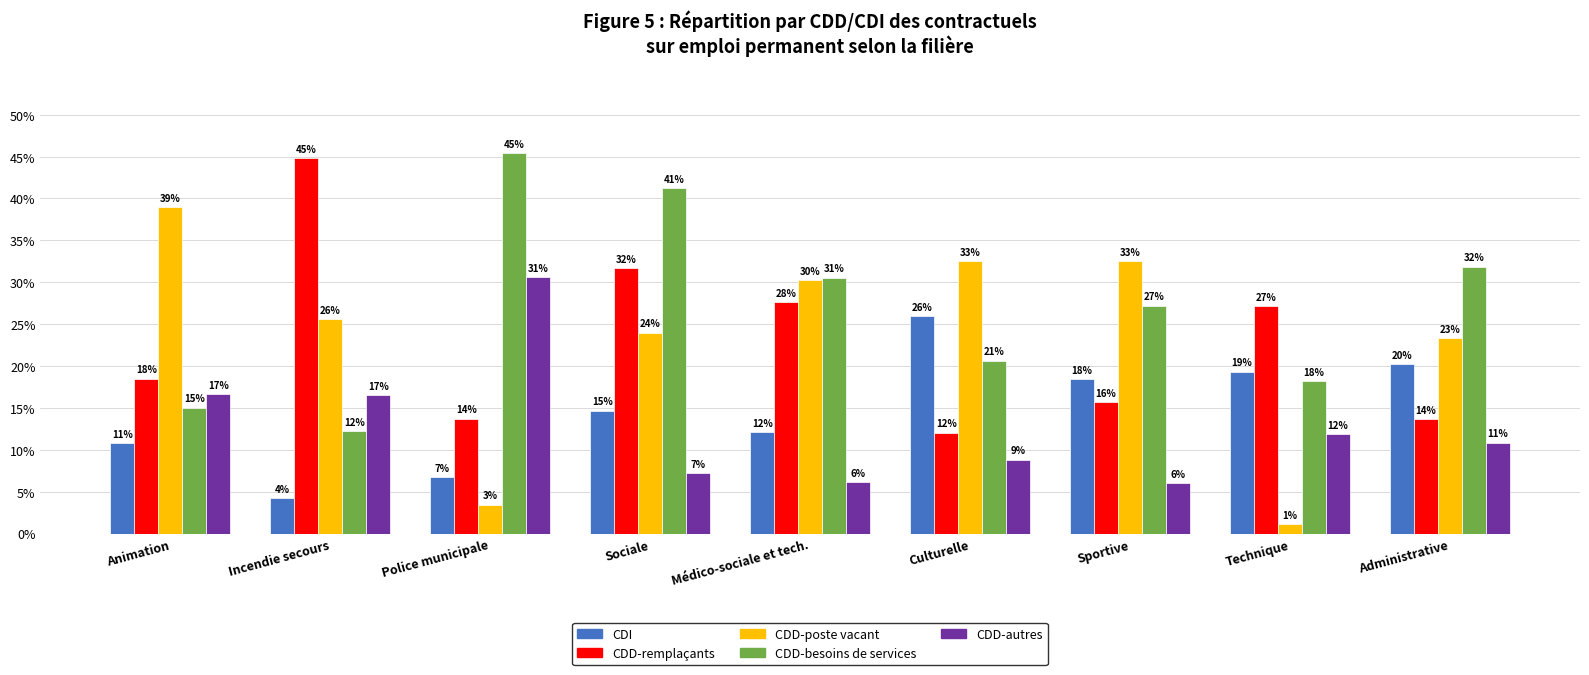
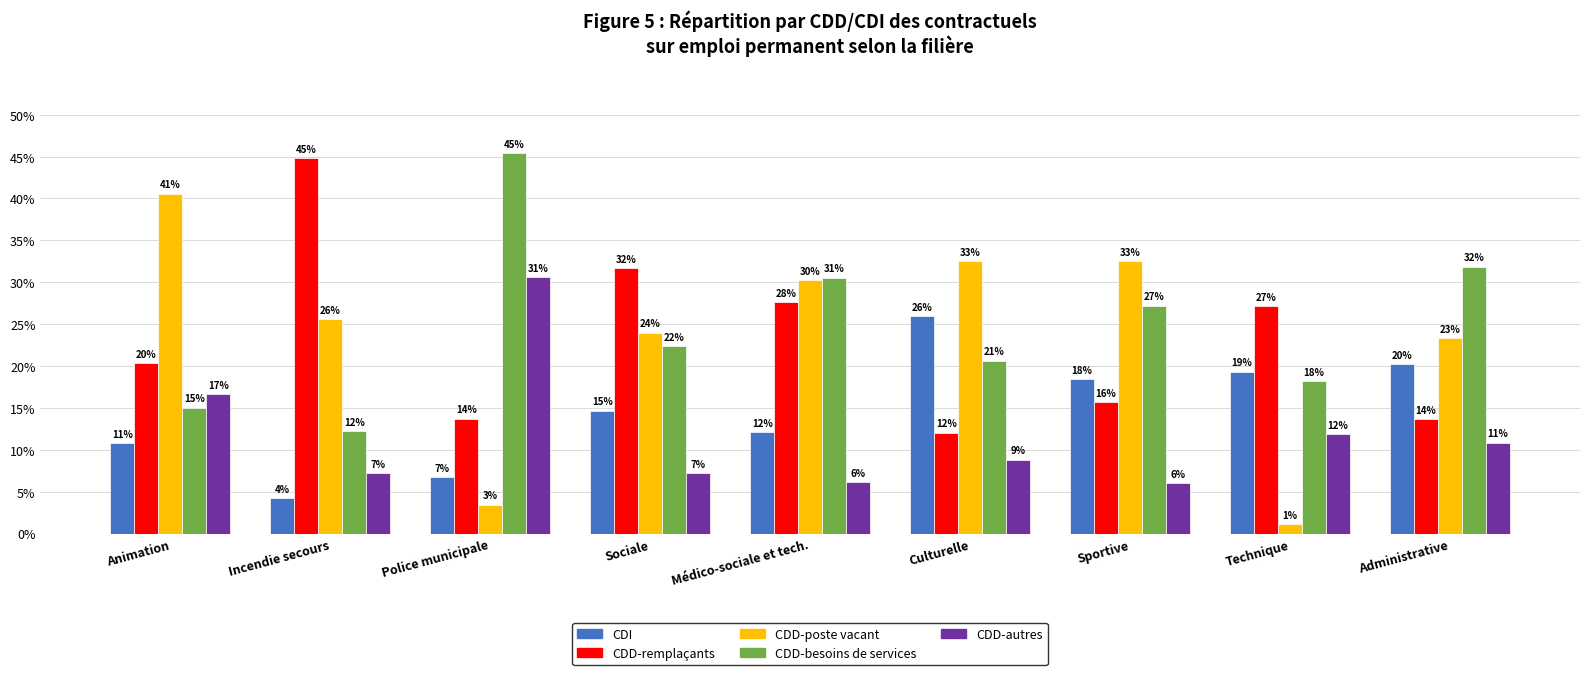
  {
    "CDI": {
      "Animation": "11%",
      "Incendie secours": "4%",
      "Police municipale": "7%",
      "Sociale": "15%",
      "Médico-sociale et tech.": "12%",
      "Culturelle": "26%",
      "Sportive": "18%",
      "Technique": "19%",
      "Administrative": "20%"
    },
    "CDD-remplaçants": {
-     "Animation": "18%",
+     "Animation": "20%",
      "Incendie secours": "45%",
      "Police municipale": "14%",
      "Sociale": "32%",
      "Médico-sociale et tech.": "28%",
      "Culturelle": "12%",
      "Sportive": "16%",
      "Technique": "27%",
      "Administrative": "14%"
    },
    "CDD-poste vacant": {
-     "Animation": "39%",
+     "Animation": "41%",
      "Incendie secours": "26%",
      "Police municipale": "3%",
      "Sociale": "24%",
      "Médico-sociale et tech.": "30%",
      "Culturelle": "33%",
      "Sportive": "33%",
      "Technique": "1%",
      "Administrative": "23%"
    },
    "CDD-besoins de services": {
      "Animation": "15%",
      "Incendie secours": "12%",
      "Police municipale": "45%",
-     "Sociale": "41%",
+     "Sociale": "22%",
      "Médico-sociale et tech.": "31%",
      "Culturelle": "21%",
      "Sportive": "27%",
      "Technique": "18%",
      "Administrative": "32%"
    },
    "CDD-autres": {
      "Animation": "17%",
-     "Incendie secours": "17%",
+     "Incendie secours": "7%",
      "Police municipale": "31%",
      "Sociale": "7%",
      "Médico-sociale et tech.": "6%",
      "Culturelle": "9%",
      "Sportive": "6%",
      "Technique": "12%",
      "Administrative": "11%"
    }
  }
